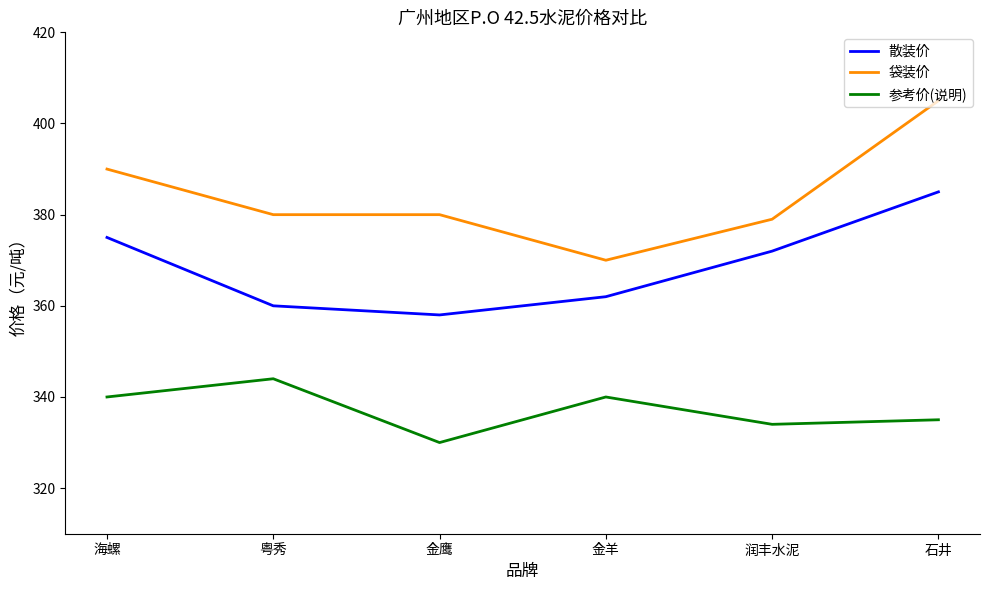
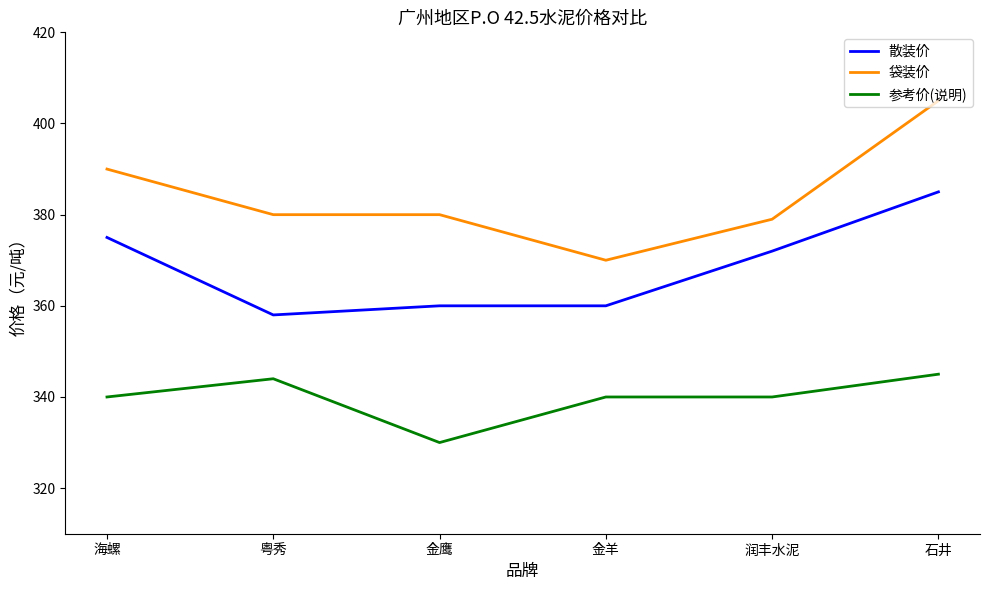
  {
    "散装价": {
      "海螺": 375,
-     "粤秀": 360,
-     "金鹰": 358,
-     "金羊": 362,
+     "粤秀": 358,
+     "金鹰": 360,
+     "金羊": 360,
      "润丰水泥": 372,
      "石井": 385
    },
    "袋装价": {
      "海螺": 390,
      "粤秀": 380,
      "金鹰": 380,
      "金羊": 370,
      "润丰水泥": 379
    },
    "参考价(说明)": {
      "海螺": 340,
      "粤秀": 344,
      "金鹰": 330,
      "金羊": 340,
-     "润丰水泥": 334,
-     "石井": 335
+     "润丰水泥": 340,
+     "石井": 345
    }
  }
